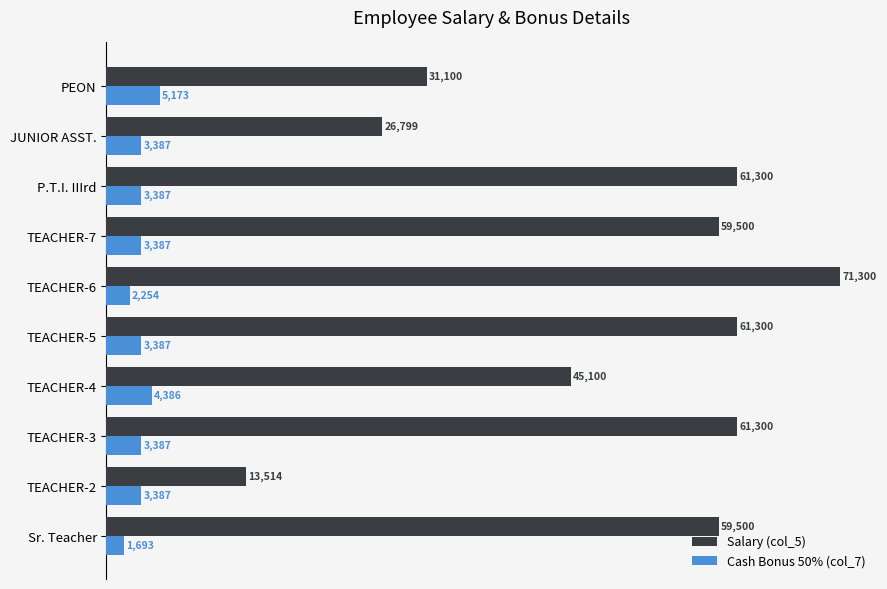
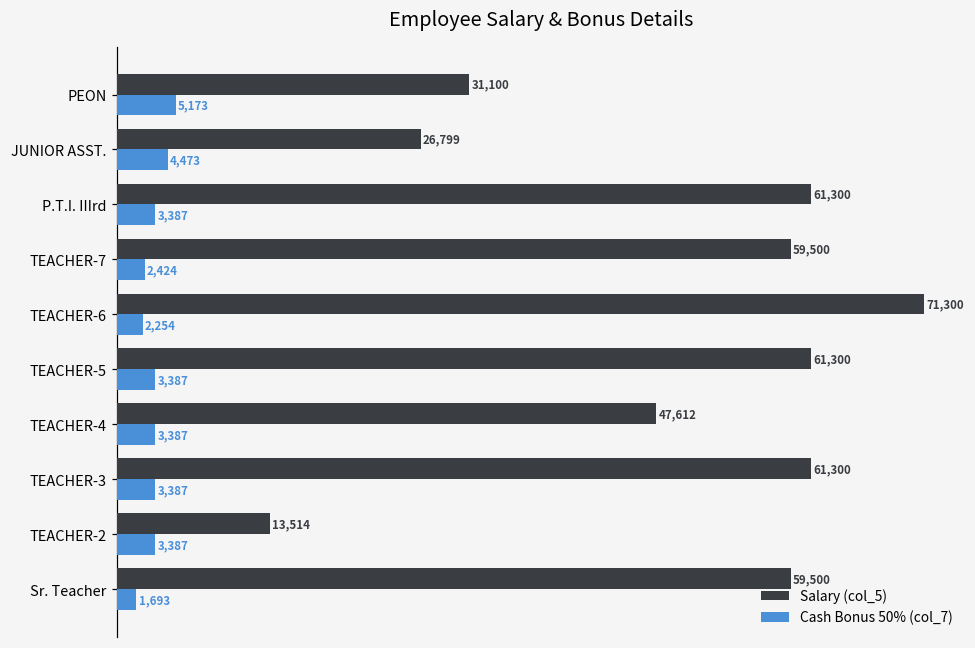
  {
    "Salary (col_5)": {
      "PEON": "31,100",
      "JUNIOR ASST.": "26,799",
      "P.T.I. IIIrd": "61,300",
      "TEACHER-7": "59,500",
      "TEACHER-6": "71,300",
      "TEACHER-5": "61,300",
-     "TEACHER-4": "45,100",
+     "TEACHER-4": "47,612",
      "TEACHER-3": "61,300",
      "TEACHER-2": "13,514",
      "Sr. Teacher": "59,500"
    },
    "Cash Bonus 50% (col_7)": {
      "PEON": "5,173",
-     "JUNIOR ASST.": "3,387",
+     "JUNIOR ASST.": "4,473",
      "P.T.I. IIIrd": "3,387",
-     "TEACHER-7": "3,387",
+     "TEACHER-7": "2,424",
      "TEACHER-6": "2,254",
      "TEACHER-5": "3,387",
-     "TEACHER-4": "4,386",
+     "TEACHER-4": "3,387",
      "TEACHER-3": "3,387",
      "TEACHER-2": "3,387",
      "Sr. Teacher": "1,693"
    }
  }
